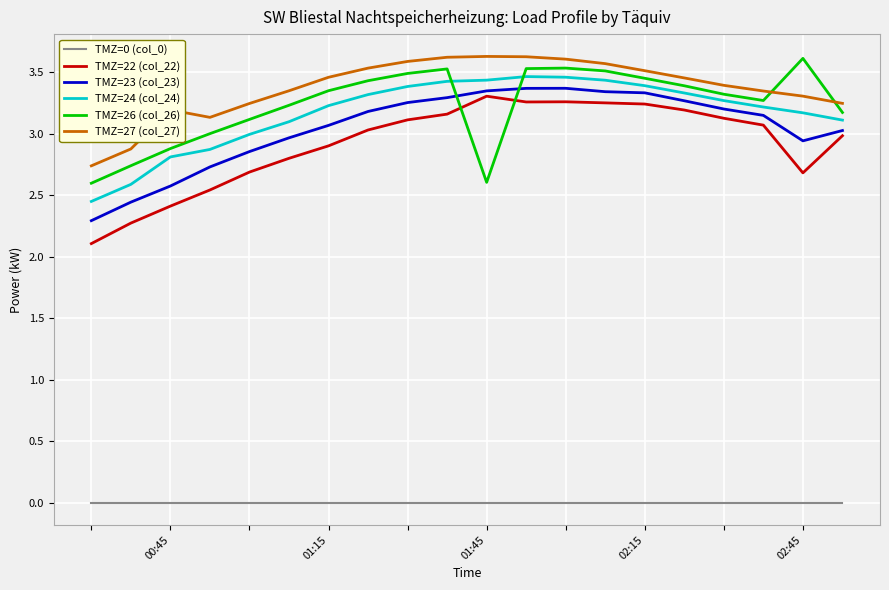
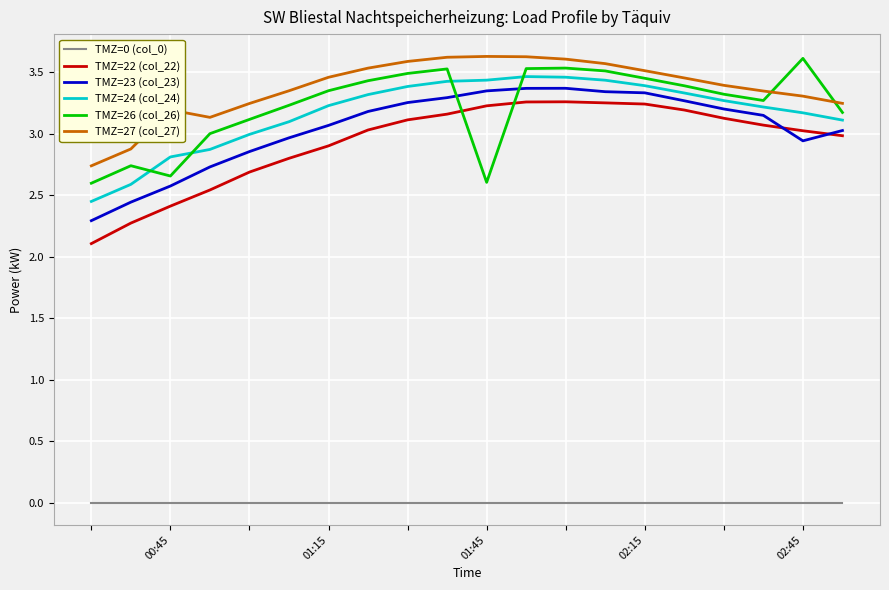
  {
    "TMZ=0 (col_0)": {
      "00:45": 0.00,
      "01:45": 0.00,
      "02:45": 0.00
    },
    "TMZ=22 (col_22)": {
      "00:45": 2.41,
-     "01:45": 3.30,
-     "02:45": 2.68
+     "01:45": 3.23,
+     "02:45": 3.02
    },
    "TMZ=23 (col_23)": {
      "00:45": 2.57,
      "01:45": 3.35,
      "02:45": 2.94
    },
    "TMZ=24 (col_24)": {
      "00:45": 2.81,
      "01:45": 3.44,
      "02:45": 3.17
    },
    "TMZ=26 (col_26)": {
-     "00:45": 2.88,
+     "00:45": 2.66,
      "01:45": 2.60,
      "02:45": 3.61
    },
    "TMZ=27 (col_27)": {
      "01:45": 3.63,
      "02:45": 3.31
    }
  }
